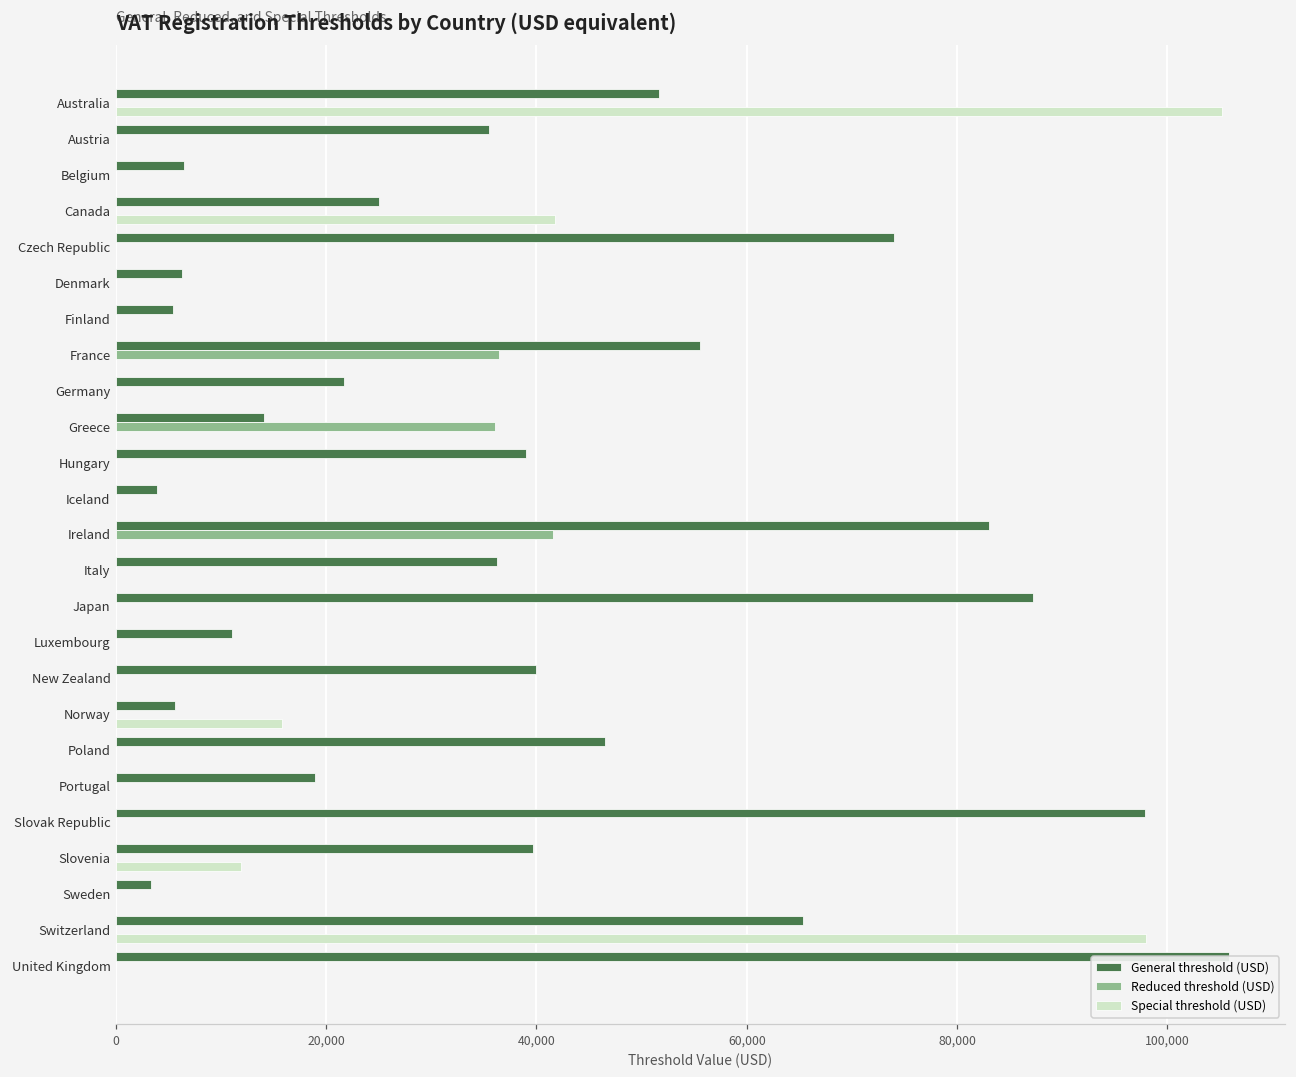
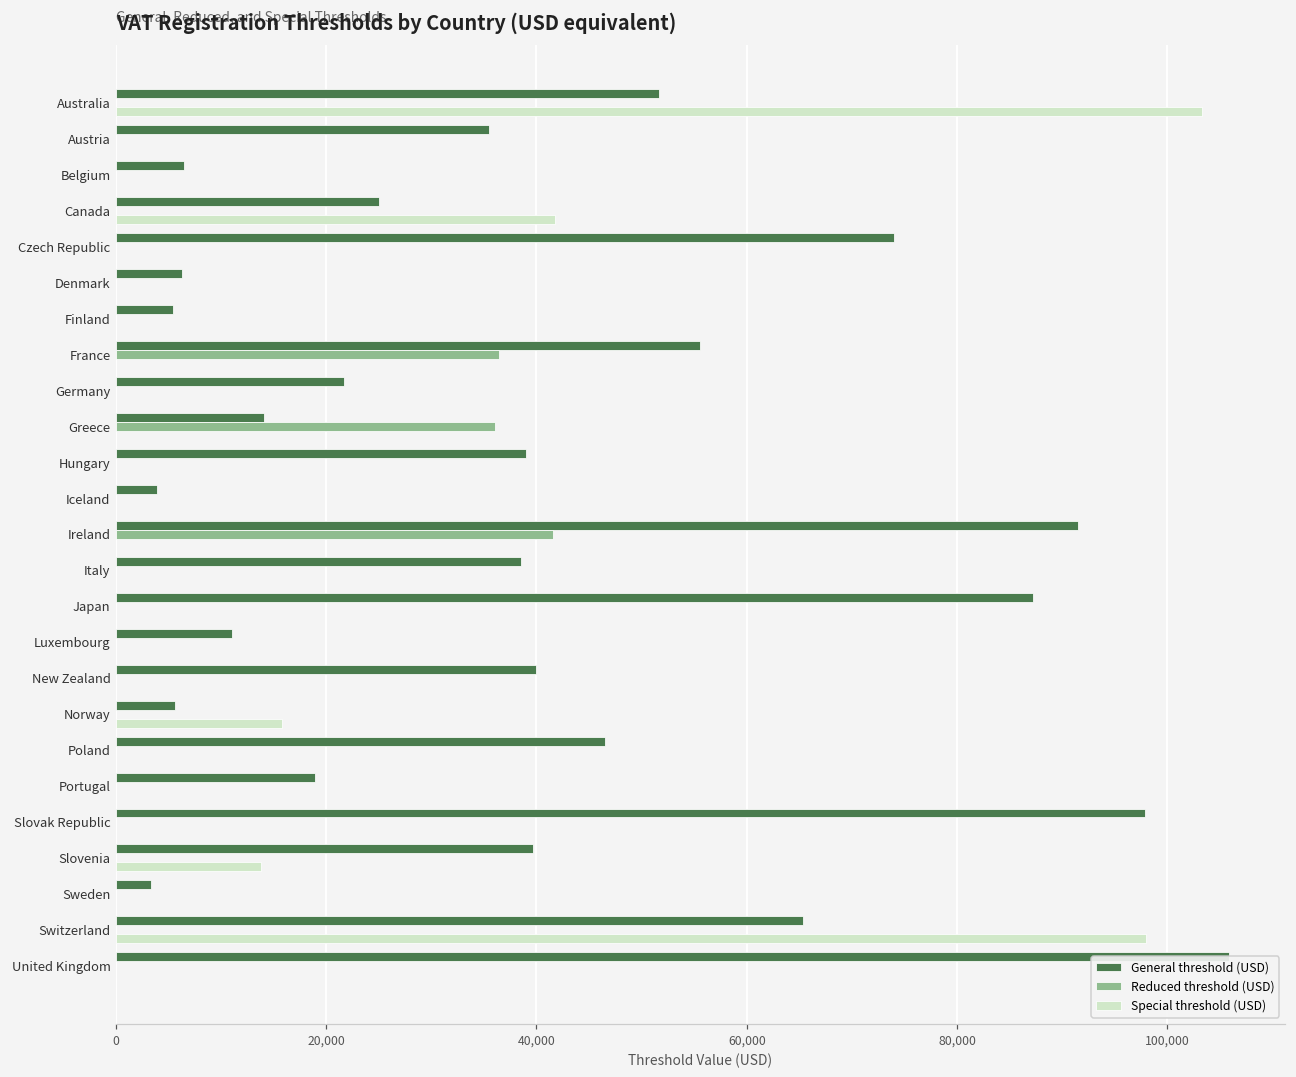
  {
    "General threshold (USD)": {
      "Australia": "52,000",
      "Austria": "36,000",
      "Belgium": "6,000",
      "Canada": "25,000",
      "Czech Republic": "74,000",
      "Denmark": "6,000",
      "Finland": "5,000",
      "France": "56,000",
      "Germany": "22,000",
      "Greece": "14,000",
      "Hungary": "39,000",
      "Iceland": "4,000",
-     "Ireland": "83,000",
-     "Italy": "36,000",
+     "Ireland": "92,000",
+     "Italy": "39,000",
      "Japan": "87,000",
      "Luxembourg": "11,000",
      "New Zealand": "40,000",
      "Norway": "6,000",
      "Poland": "47,000",
      "Portugal": "19,000",
      "Slovak Republic": "98,000",
      "Slovenia": "40,000",
      "Sweden": "3,000",
      "Switzerland": "65,000",
      "United Kingdom": "106,000"
    },
    "Reduced threshold (USD)": {
      "Australia": "0",
      "Austria": "0",
      "Belgium": "0",
      "Canada": "0",
      "Czech Republic": "0",
      "Denmark": "0",
      "Finland": "0",
      "France": "36,000",
      "Germany": "0",
      "Greece": "36,000",
      "Hungary": "0",
      "Iceland": "0",
      "Ireland": "42,000",
      "Italy": "0",
      "Japan": "0",
      "Luxembourg": "0",
      "New Zealand": "0",
      "Norway": "0",
      "Poland": "0",
      "Portugal": "0",
      "Slovak Republic": "0",
      "Slovenia": "0",
      "Sweden": "0",
      "Switzerland": "0",
      "United Kingdom": "0"
    },
    "Special threshold (USD)": {
-     "Australia": "105,000",
+     "Australia": "103,000",
      "Austria": "0",
      "Belgium": "0",
      "Canada": "42,000",
      "Czech Republic": "0",
      "Denmark": "0",
      "Finland": "0",
      "France": "0",
      "Germany": "0",
      "Greece": "0",
      "Hungary": "0",
      "Iceland": "0",
      "Ireland": "0",
      "Italy": "0",
      "Japan": "0",
      "Luxembourg": "0",
      "New Zealand": "0",
      "Norway": "16,000",
      "Poland": "0",
      "Portugal": "0",
      "Slovak Republic": "0",
-     "Slovenia": "12,000",
+     "Slovenia": "14,000",
      "Sweden": "0",
      "Switzerland": "98,000",
      "United Kingdom": "0"
    }
  }
